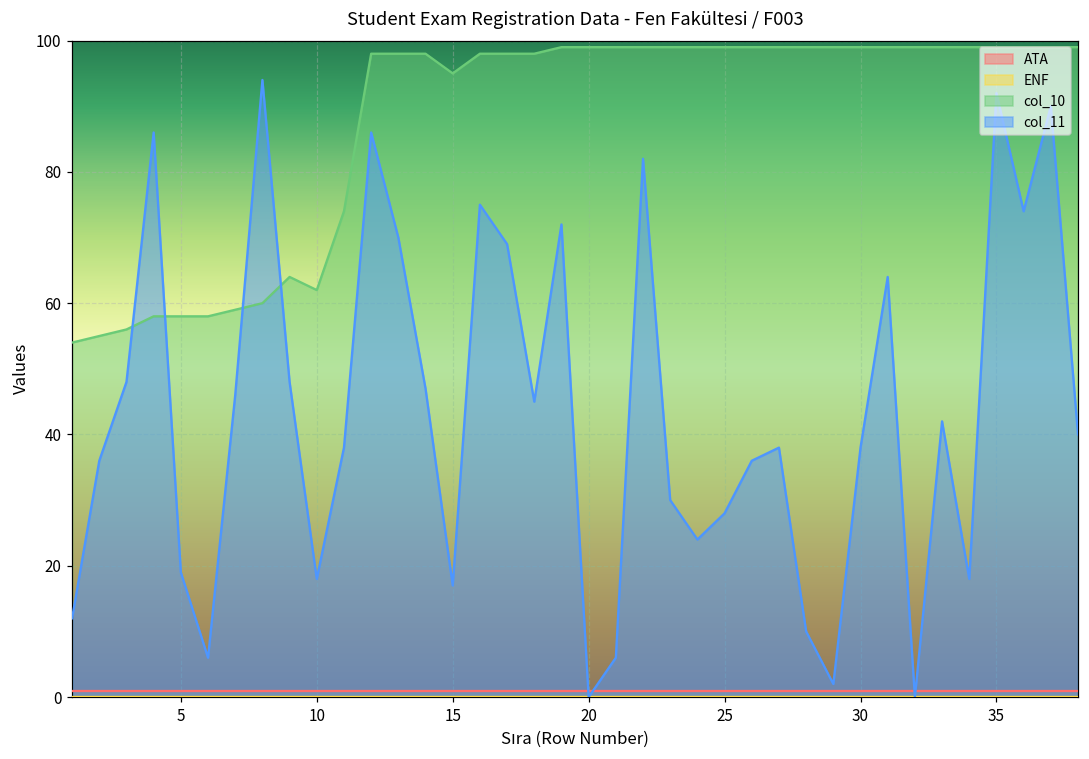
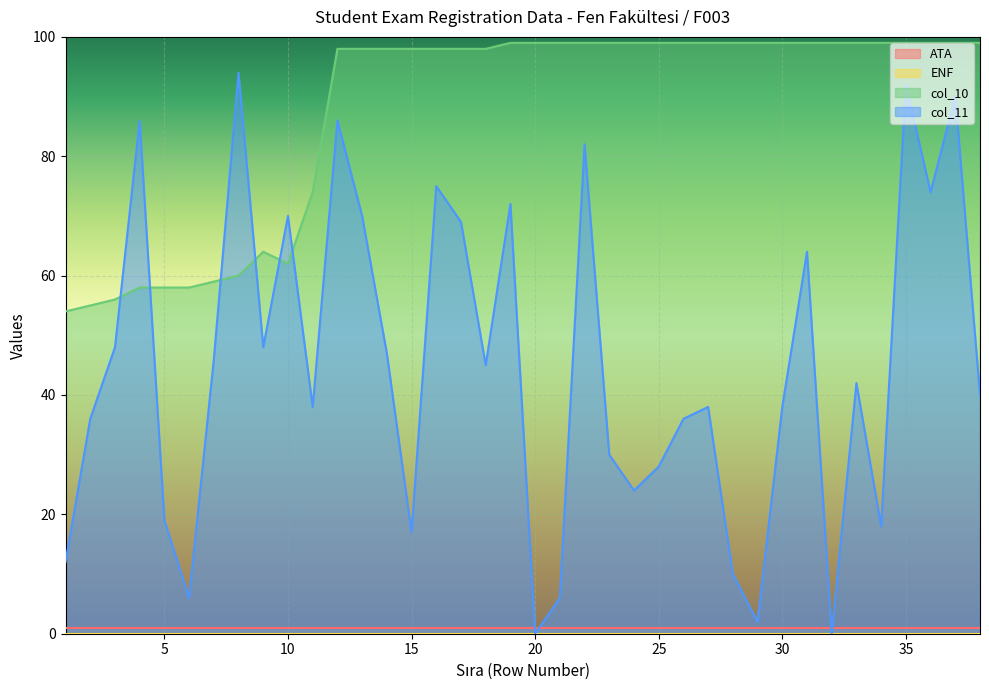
  {
    "ATA": {
      "5": 1,
      "10": 1,
      "15": 1,
      "20": 1,
      "25": 1,
      "30": 1,
      "35": 1
    },
    "ENF": {
      "5": 0,
      "10": 0,
      "15": 0,
      "25": 0,
      "30": 0,
      "35": 0
    },
    "col_10": {
      "5": 58,
      "10": 62,
-     "15": 95,
+     "15": 98,
      "20": 99,
      "25": 99,
      "30": 99,
      "35": 99
    },
    "col_11": {
      "5": 19,
-     "10": 18,
+     "10": 70,
      "15": 17,
      "25": 28,
      "30": 38
    }
  }
